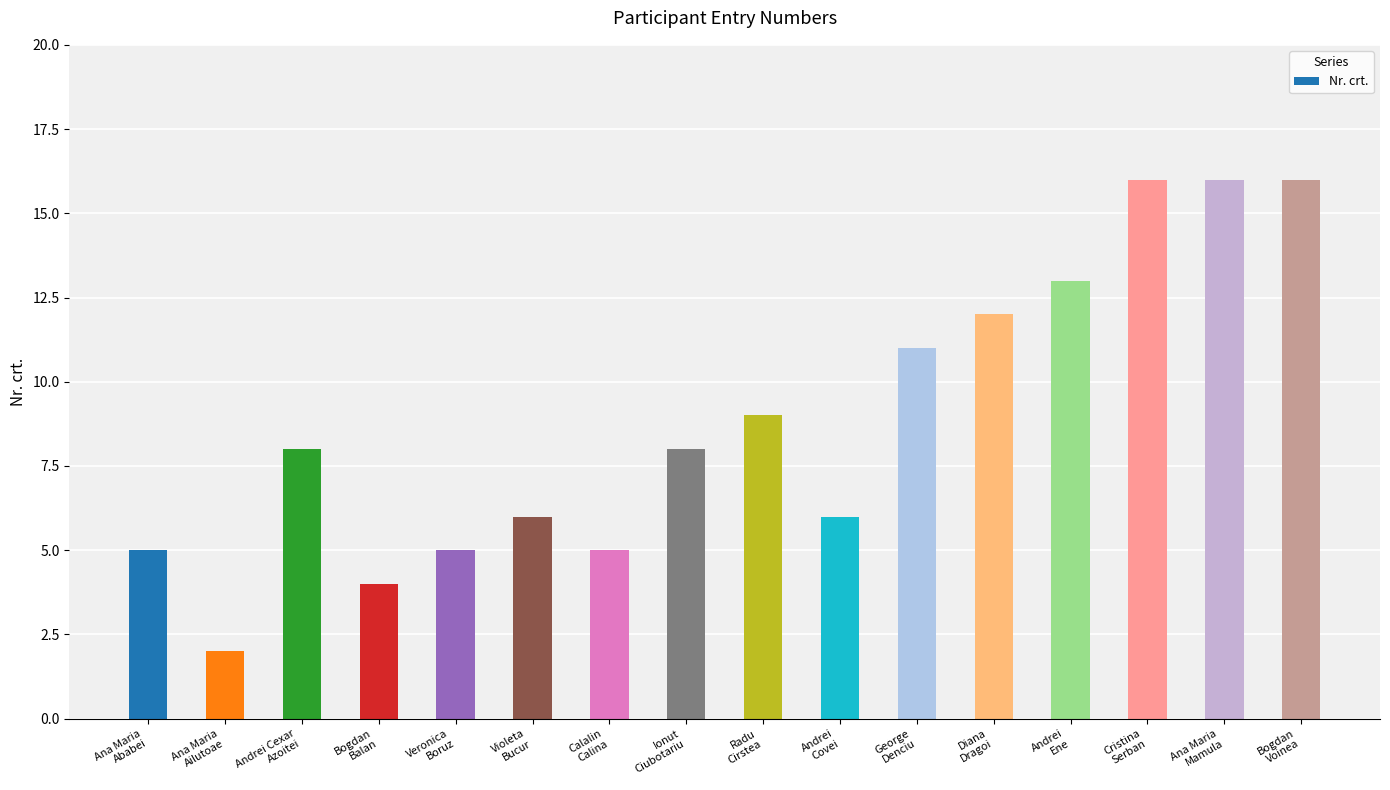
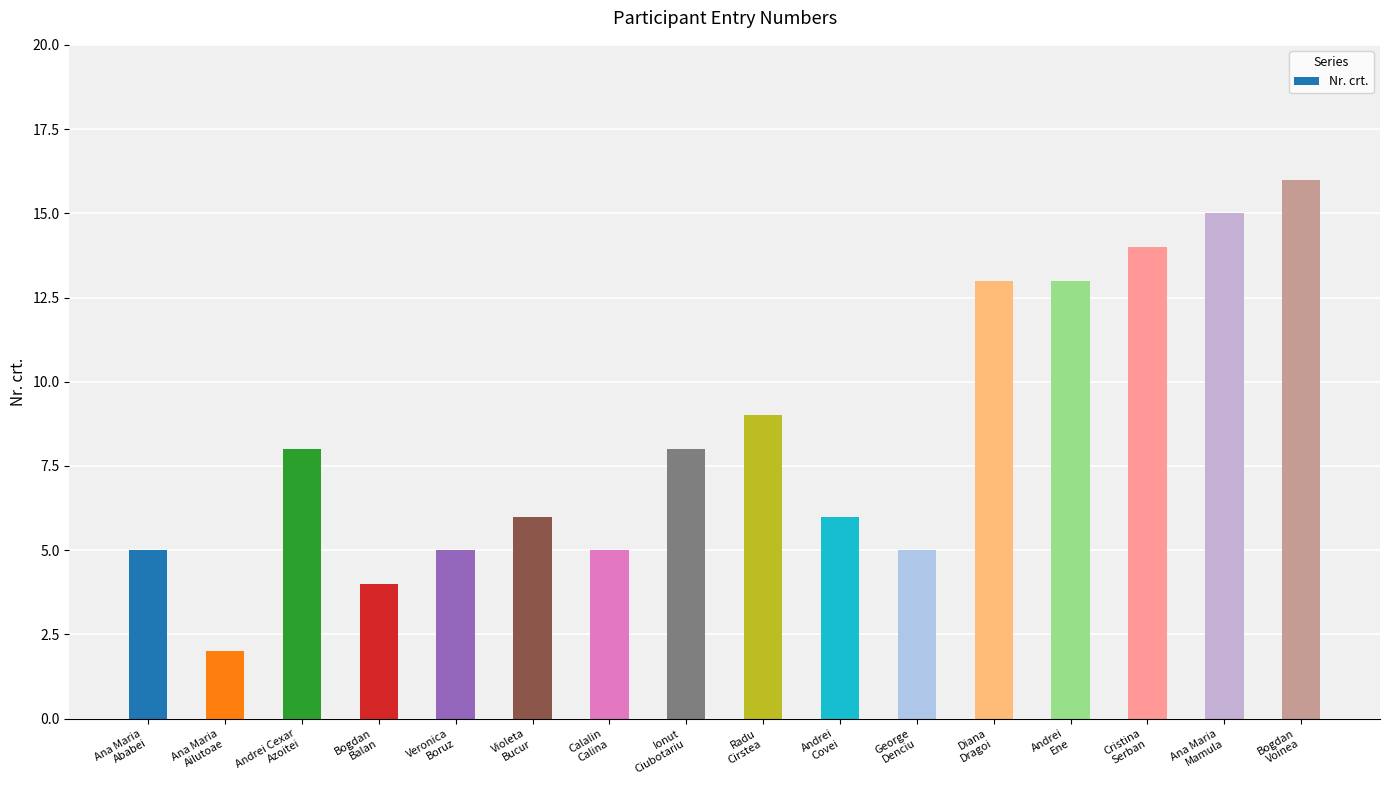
  {
    "Ana Maria Ababei": 5,
    "Ana Maria Ailutoae": 2,
    "Andrei Cexar Azoitei": 8,
    "Bogdan Balan": 4,
    "Veronica Boruz": 5,
    "Violeta Bucur": 6,
    "Calalin Calina": 5,
    "Ionut Ciubotariu": 8,
    "Radu Cirstea": 9,
    "Andrei Covei": 6,
-   "George Denciu": 11,
-   "Diana Dragoi": 12,
+   "George Denciu": 5,
+   "Diana Dragoi": 13,
    "Andrei Ene": 13,
-   "Cristina Serban": 16,
-   "Ana Maria Mamula": 16,
+   "Cristina Serban": 14,
+   "Ana Maria Mamula": 15,
    "Bogdan Voinea": 16
  }
